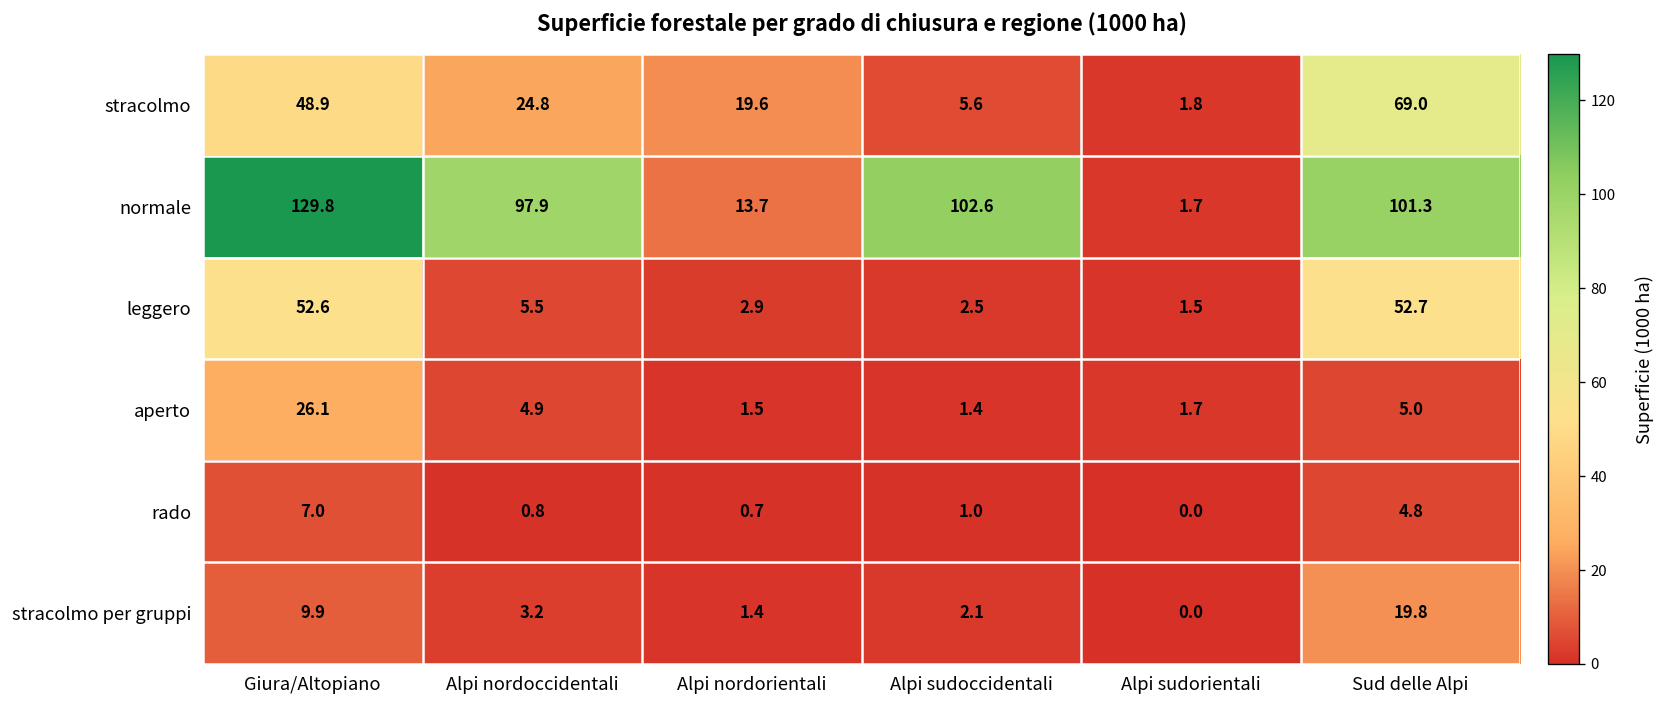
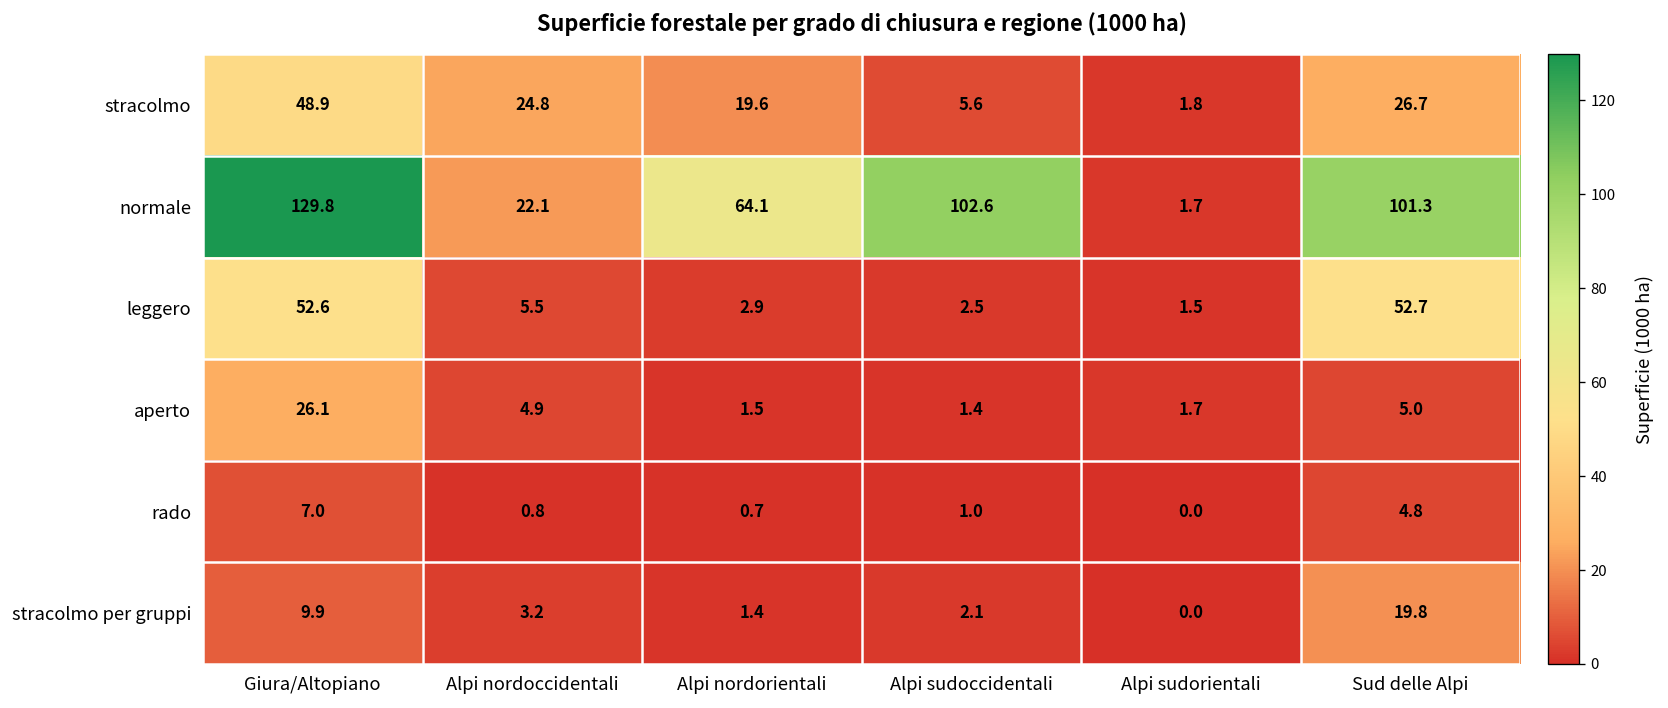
  {
    "stracolmo": {
      "Giura/Altopiano": 48.9,
      "Alpi nordoccidentali": 24.8,
      "Alpi nordorientali": 19.6,
      "Alpi sudoccidentali": 5.6,
      "Alpi sudorientali": 1.8,
-     "Sud delle Alpi": 69.0
+     "Sud delle Alpi": 26.7
    },
    "normale": {
      "Giura/Altopiano": 129.8,
-     "Alpi nordoccidentali": 97.9,
-     "Alpi nordorientali": 13.7,
+     "Alpi nordoccidentali": 22.1,
+     "Alpi nordorientali": 64.1,
      "Alpi sudoccidentali": 102.6,
      "Alpi sudorientali": 1.7,
      "Sud delle Alpi": 101.3
    },
    "leggero": {
      "Giura/Altopiano": 52.6,
      "Alpi nordoccidentali": 5.5,
      "Alpi nordorientali": 2.9,
      "Alpi sudoccidentali": 2.5,
      "Alpi sudorientali": 1.5,
      "Sud delle Alpi": 52.7
    },
    "aperto": {
      "Giura/Altopiano": 26.1,
      "Alpi nordoccidentali": 4.9,
      "Alpi nordorientali": 1.5,
      "Alpi sudoccidentali": 1.4,
      "Alpi sudorientali": 1.7,
      "Sud delle Alpi": 5.0
    },
    "rado": {
      "Giura/Altopiano": 7.0,
      "Alpi nordoccidentali": 0.8,
      "Alpi nordorientali": 0.7,
      "Alpi sudoccidentali": 1.0,
      "Alpi sudorientali": 0.0,
      "Sud delle Alpi": 4.8
    },
    "stracolmo per gruppi": {
      "Giura/Altopiano": 9.9,
      "Alpi nordoccidentali": 3.2,
      "Alpi nordorientali": 1.4,
      "Alpi sudoccidentali": 2.1,
      "Alpi sudorientali": 0.0,
      "Sud delle Alpi": 19.8
    }
  }
